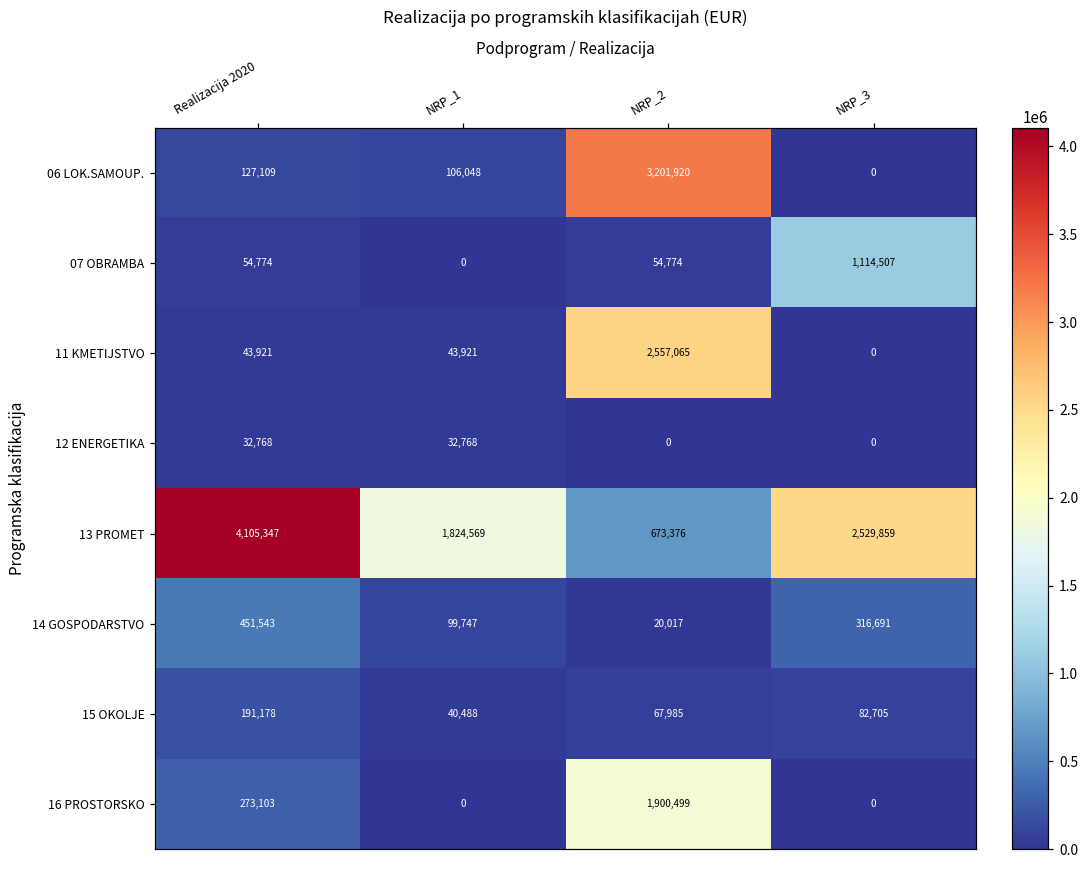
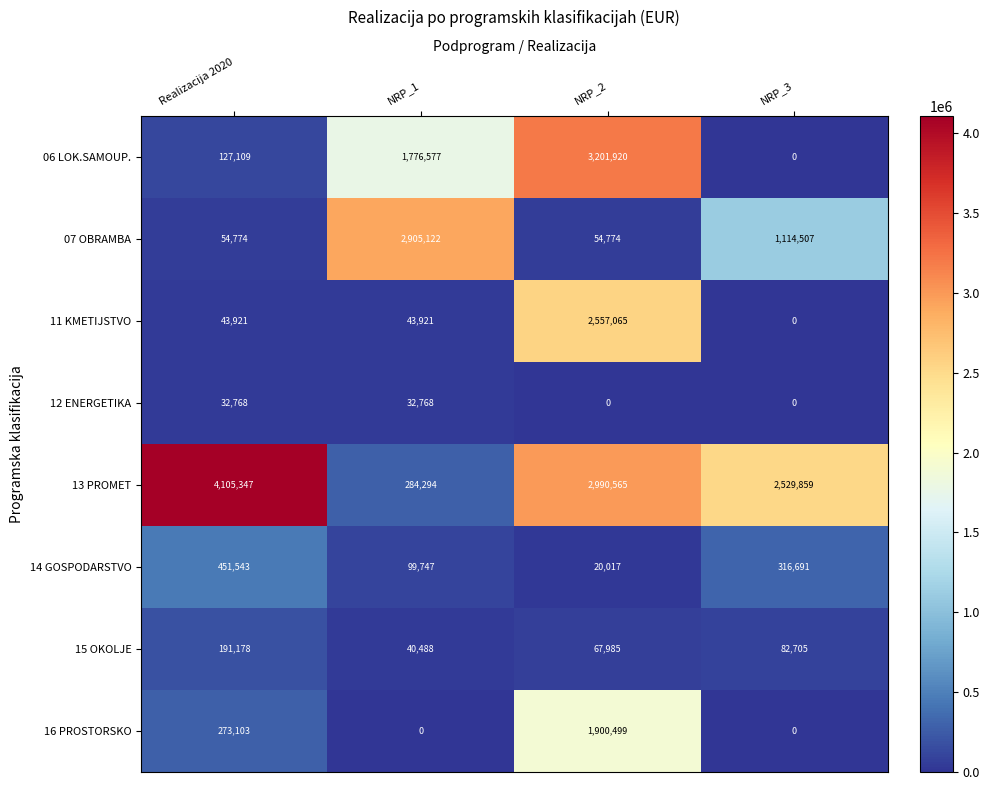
  {
    "06 LOK.SAMOUP.": {
      "Realizacija 2020": "127,109",
-     "NRP_1": "106,048",
+     "NRP_1": "1,776,577",
      "NRP_2": "3,201,920",
      "NRP_3": "0"
    },
    "07 OBRAMBA": {
      "Realizacija 2020": "54,774",
-     "NRP_1": "0",
+     "NRP_1": "2,905,122",
      "NRP_2": "54,774",
      "NRP_3": "1,114,507"
    },
    "11 KMETIJSTVO": {
      "Realizacija 2020": "43,921",
      "NRP_1": "43,921",
      "NRP_2": "2,557,065",
      "NRP_3": "0"
    },
    "12 ENERGETIKA": {
      "Realizacija 2020": "32,768",
      "NRP_1": "32,768",
      "NRP_2": "0",
      "NRP_3": "0"
    },
    "13 PROMET": {
      "Realizacija 2020": "4,105,347",
-     "NRP_1": "1,824,569",
-     "NRP_2": "673,376",
+     "NRP_1": "284,294",
+     "NRP_2": "2,990,565",
      "NRP_3": "2,529,859"
    },
    "14 GOSPODARSTVO": {
      "Realizacija 2020": "451,543",
      "NRP_1": "99,747",
      "NRP_2": "20,017",
      "NRP_3": "316,691"
    },
    "15 OKOLJE": {
      "Realizacija 2020": "191,178",
      "NRP_1": "40,488",
      "NRP_2": "67,985",
      "NRP_3": "82,705"
    },
    "16 PROSTORSKO": {
      "Realizacija 2020": "273,103",
      "NRP_1": "0",
      "NRP_2": "1,900,499",
      "NRP_3": "0"
    }
  }
